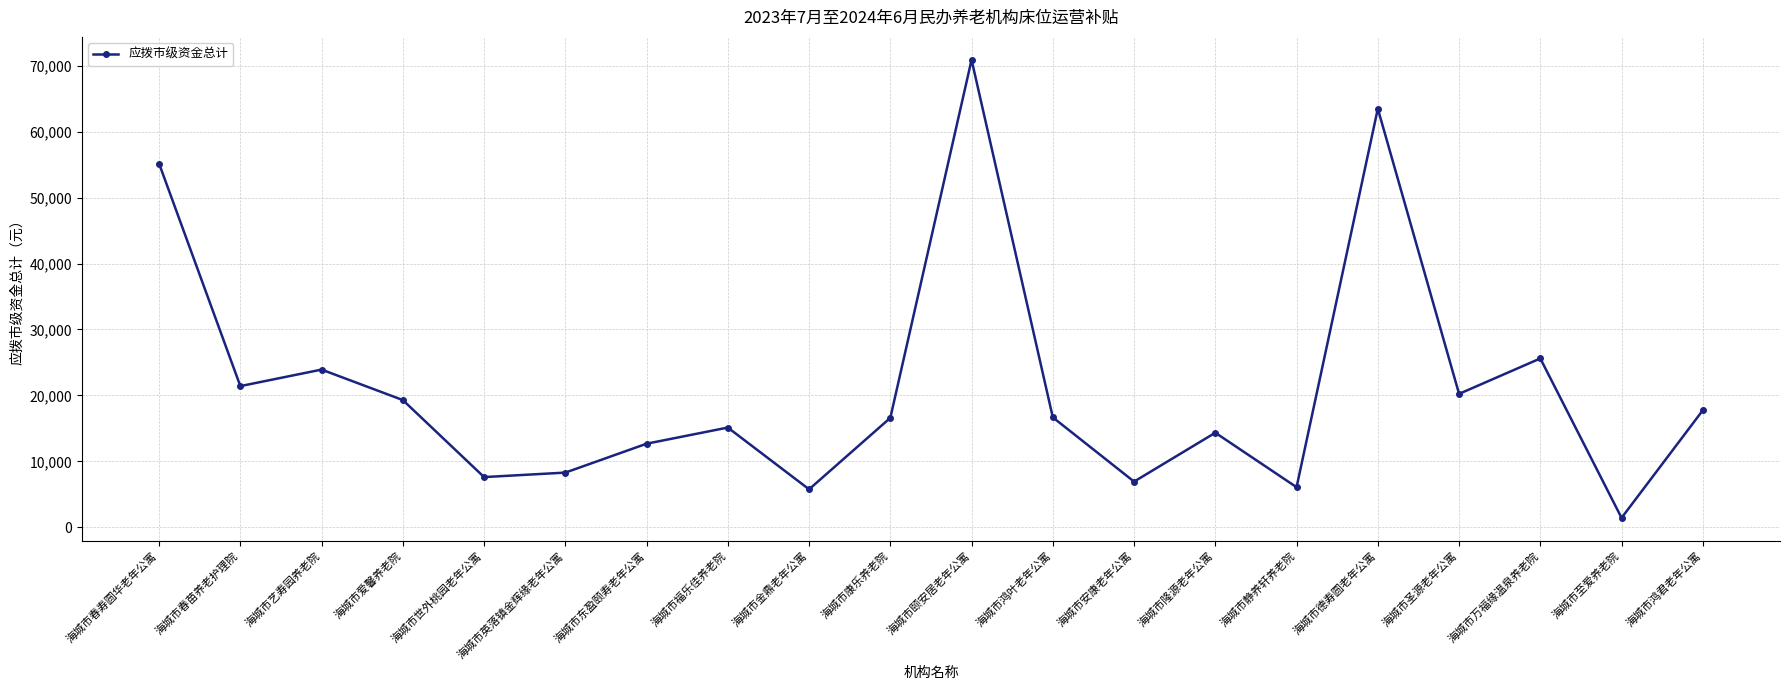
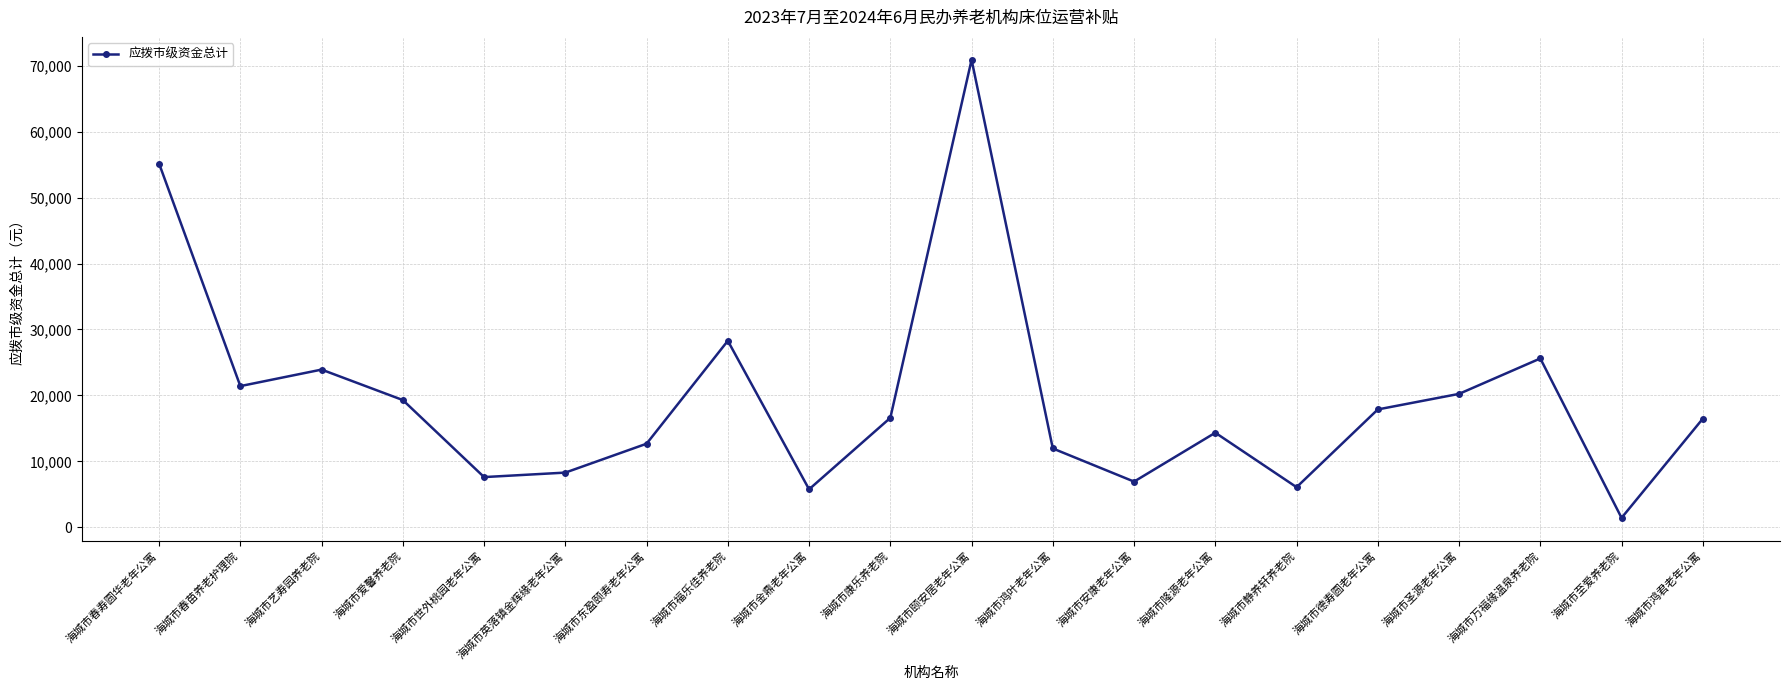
  {
    "海城市春寿圆华老年公寓": "55,000",
    "海城市春苗养老护理院": "21,000",
    "海城市艺寿园养老院": "24,000",
    "海城市爱馨养老院": "19,000",
    "海城市世外桃园老年公寓": "8,000",
    "海城市英落镇金辉缘老年公寓": "8,000",
    "海城市东盈颐寿老年公寓": "13,000",
-   "海城市福乐佳养老院": "15,000",
+   "海城市福乐佳养老院": "28,000",
    "海城市金鼎老年公寓": "6,000",
    "海城市康乐养老院": "17,000",
    "海城市颐安居老年公寓": "71,000",
-   "海城市鸿叶老年公寓": "17,000",
+   "海城市鸿叶老年公寓": "12,000",
    "海城市安康老年公寓": "7,000",
    "海城市隆源老年公寓": "14,000",
    "海城市静养轩养老院": "6,000",
-   "海城市德寿圆老年公寓": "63,000",
+   "海城市德寿圆老年公寓": "18,000",
    "海城市圣源老年公寓": "20,000",
    "海城市万福缘温泉养老院": "26,000",
    "海城市至爱养老院": "1,000",
-   "海城市鸿君老年公寓": "18,000"
+   "海城市鸿君老年公寓": "16,000"
  }
